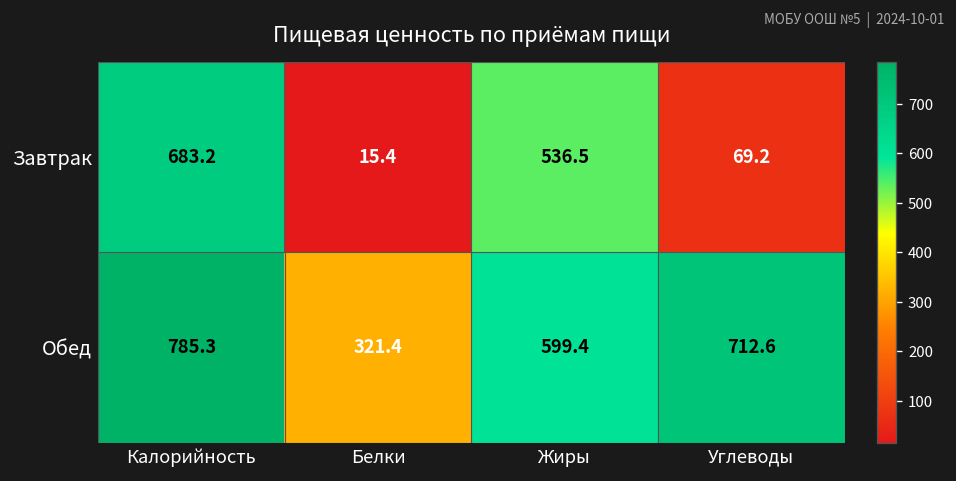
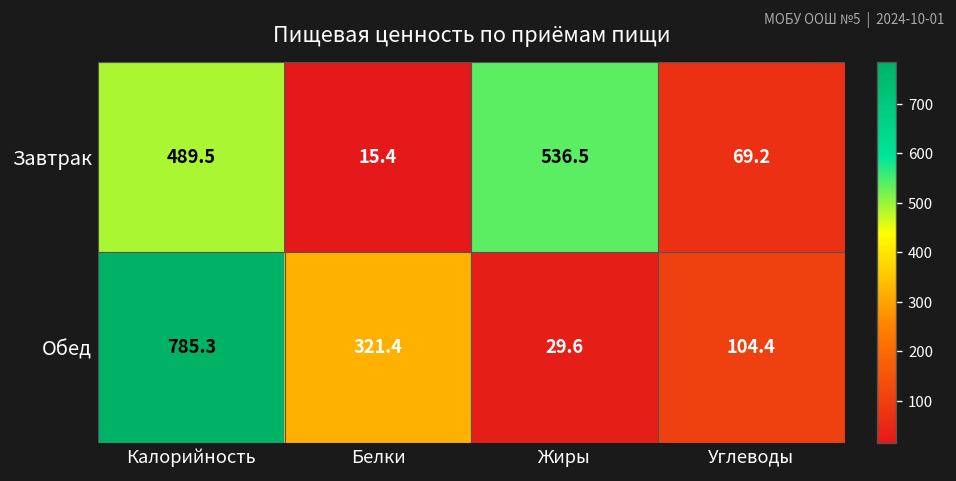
  {
    "Завтрак": {
-     "Калорийность": 683.2,
+     "Калорийность": 489.5,
      "Белки": 15.4,
      "Жиры": 536.5,
      "Углеводы": 69.2
    },
    "Обед": {
      "Калорийность": 785.3,
      "Белки": 321.4,
-     "Жиры": 599.4,
-     "Углеводы": 712.6
+     "Жиры": 29.6,
+     "Углеводы": 104.4
    }
  }
